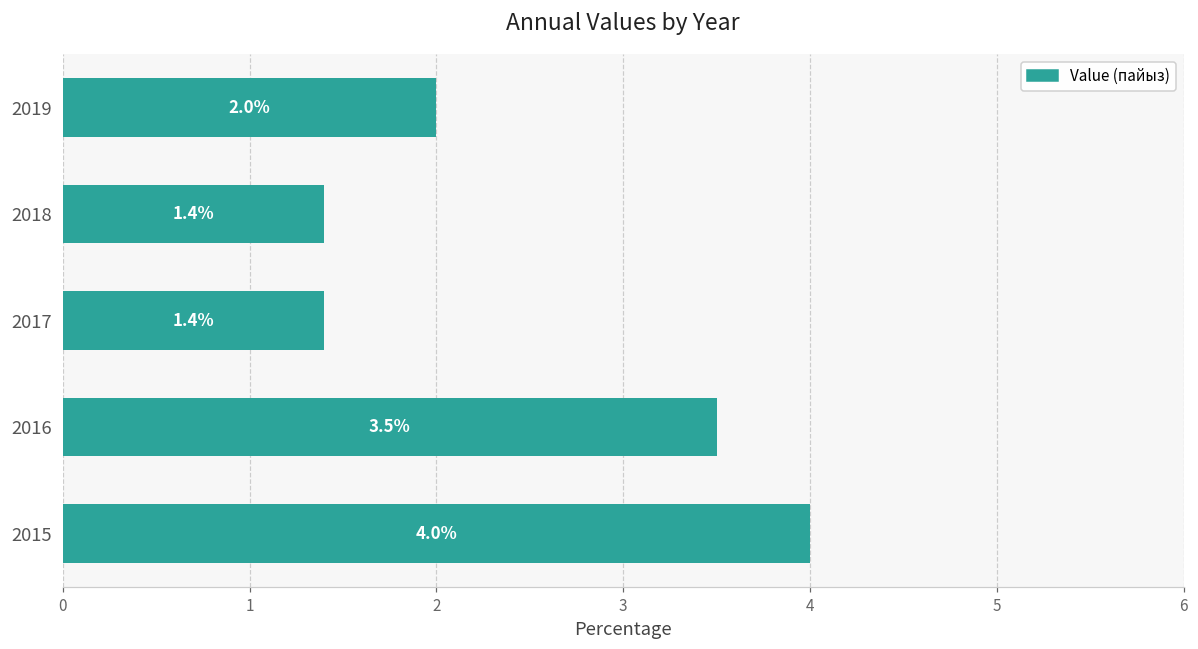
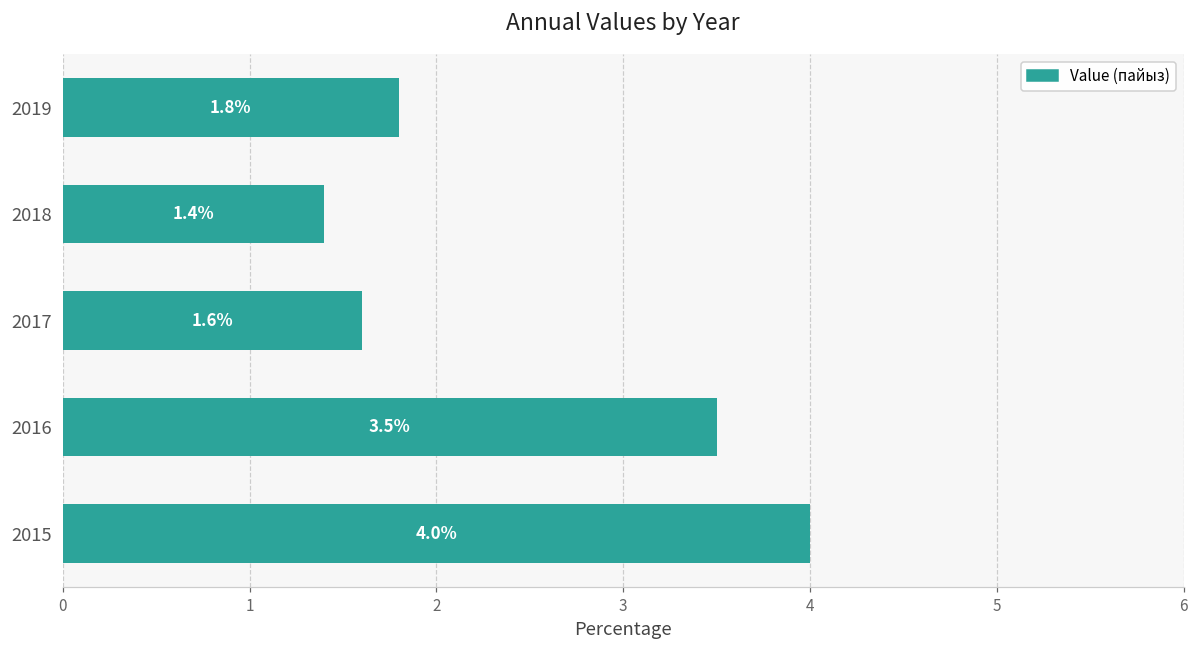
  {
-   "2019": "2.0%",
+   "2019": "1.8%",
    "2018": "1.4%",
-   "2017": "1.4%",
+   "2017": "1.6%",
    "2016": "3.5%",
    "2015": "4.0%"
  }
